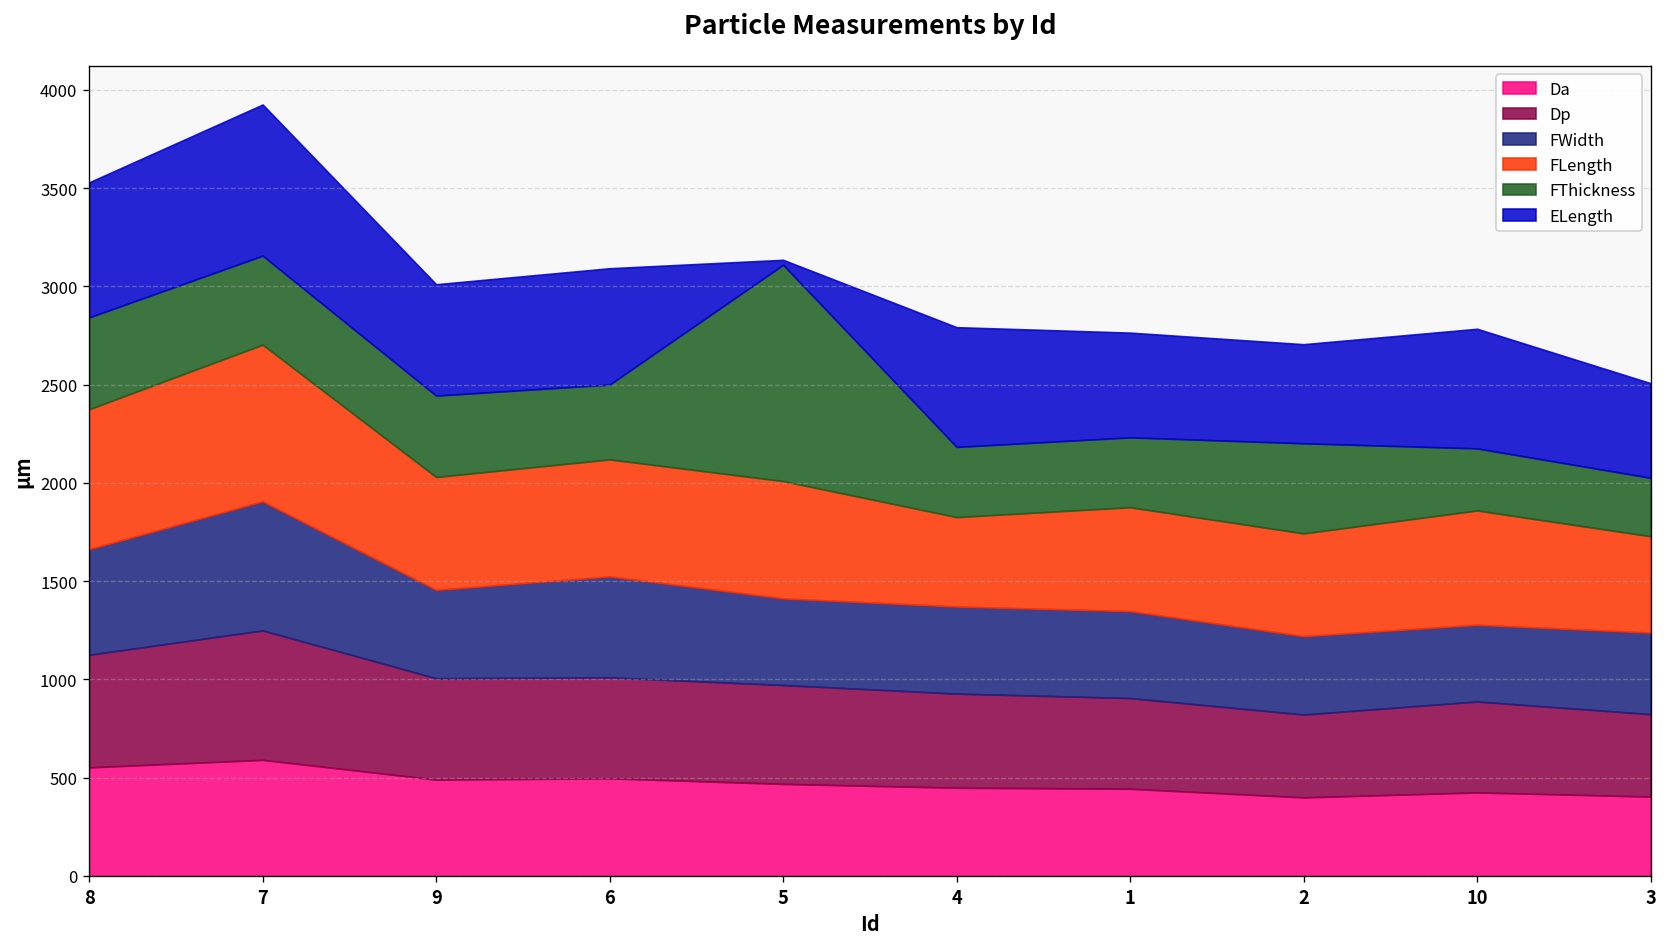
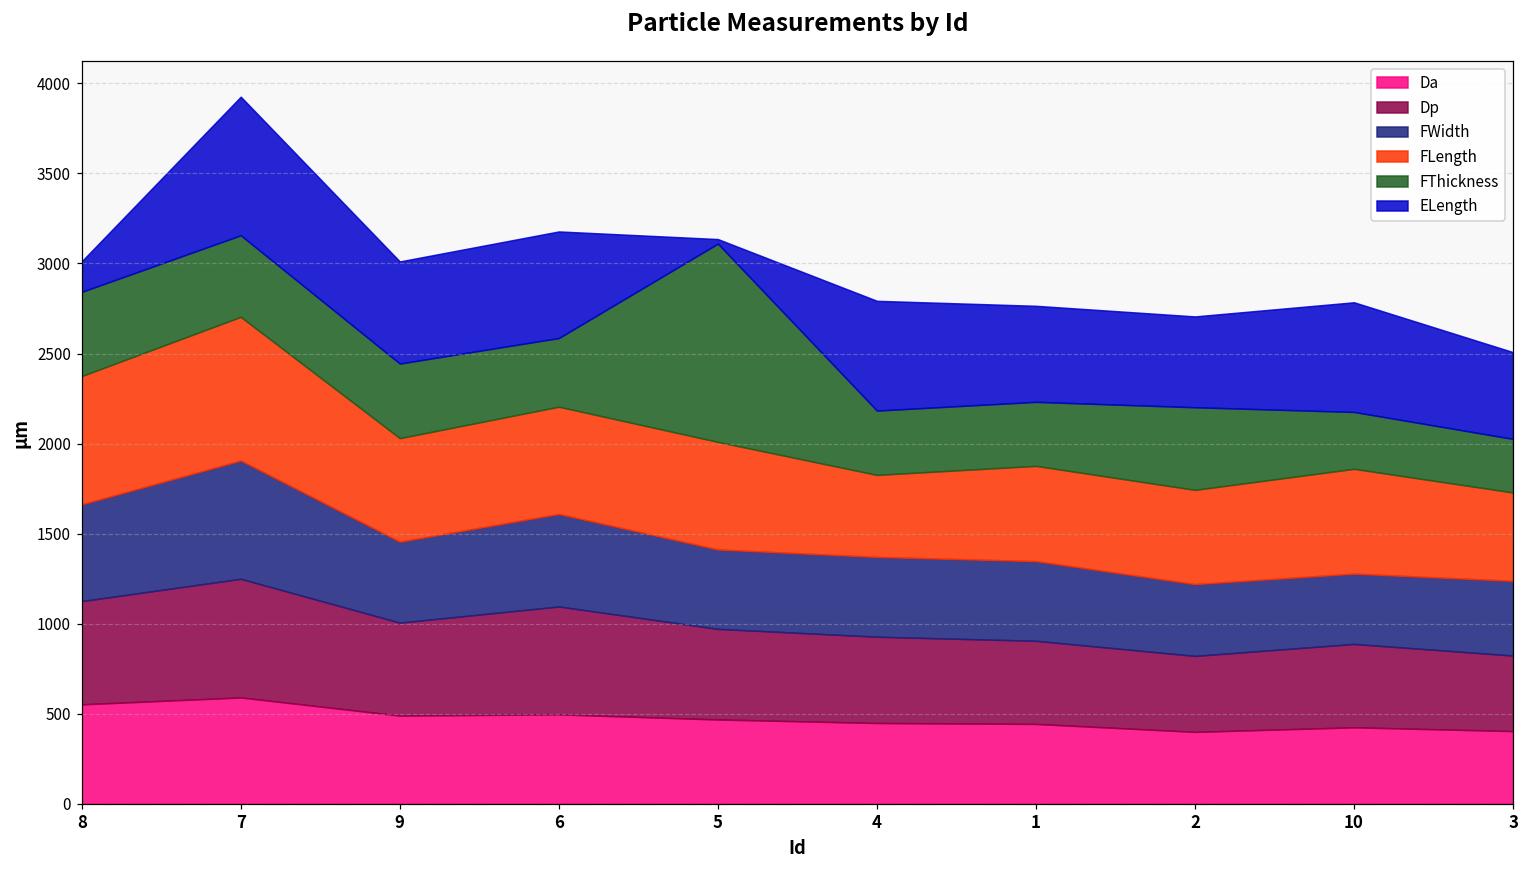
  {
    "Da": {
      "8": 550,
      "7": 590,
      "9": 490,
      "6": 500,
      "5": 470,
      "4": 450,
      "1": 440,
      "2": 400,
      "10": 420,
      "3": 400
    },
    "Dp": {
      "8": 570,
      "7": 660,
      "9": 520,
-     "6": 510,
+     "6": 600,
      "5": 500,
      "4": 480,
      "1": 460,
      "2": 420,
      "10": 460,
      "3": 420
    },
    "FWidth": {
      "8": 540,
      "7": 660,
      "9": 450,
      "6": 510,
      "5": 440,
      "4": 440,
      "1": 440,
      "2": 400,
      "10": 390,
      "3": 410
    },
    "FLength": {
      "8": 710,
      "7": 800,
      "9": 570,
      "6": 600,
      "5": 600,
      "4": 460,
      "1": 530,
      "2": 520,
      "10": 580,
      "3": 490
    },
    "FThickness": {
      "8": 470,
      "7": 450,
      "9": 410,
      "6": 380,
      "5": 1100,
      "4": 360,
      "1": 360,
      "2": 460,
      "10": 320,
      "3": 300
    },
    "ELength": {
-     "8": 690,
+     "8": 170,
      "7": 770,
      "9": 570,
      "6": 590,
      "5": 30,
      "4": 610,
      "1": 530,
      "2": 500,
      "10": 610,
      "3": 480
    }
  }
